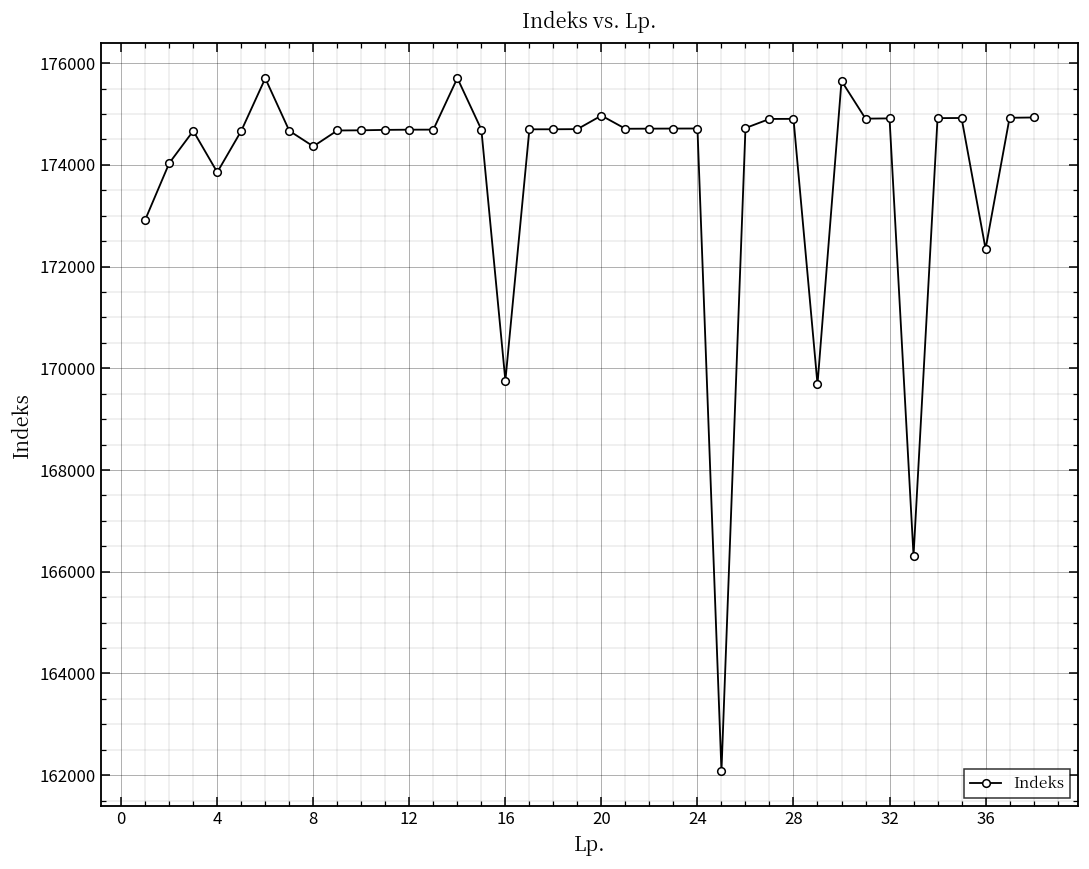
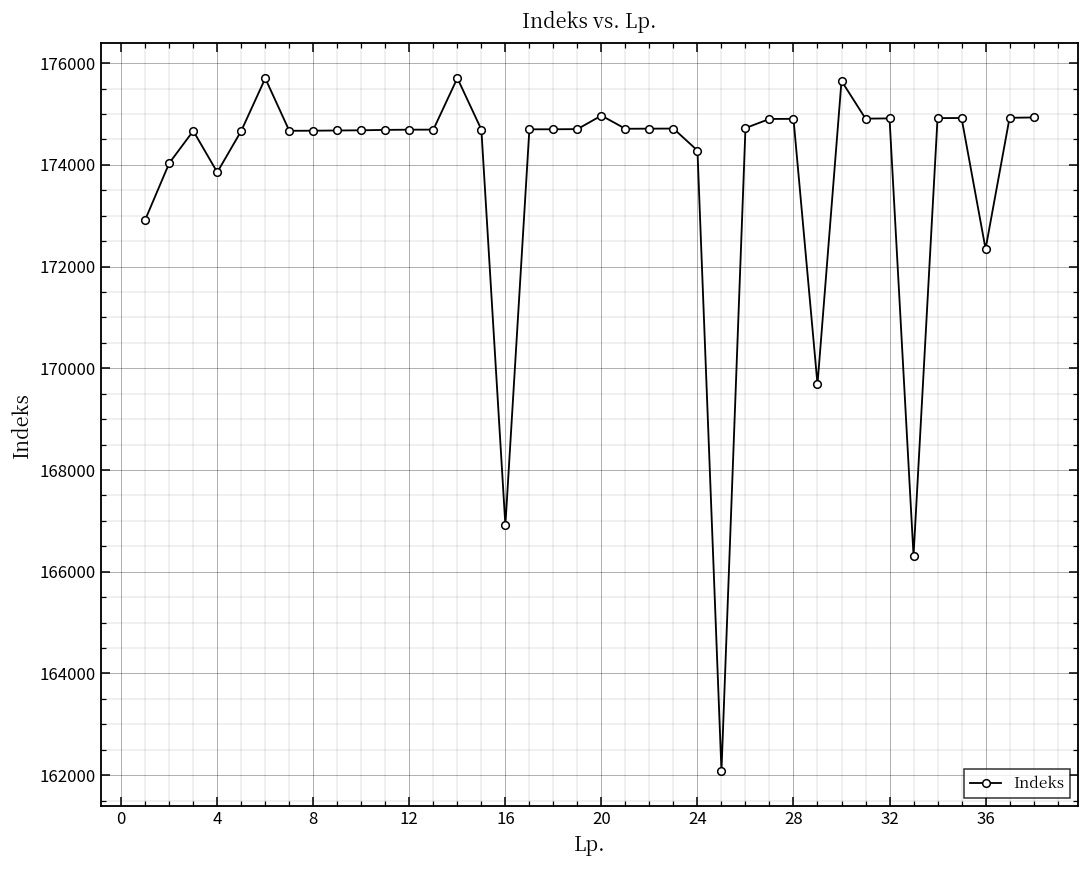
  {
    "4": 173900,
-   "8": 174400,
+   "8": 174700,
    "12": 174700,
-   "16": 169800,
+   "16": 166900,
    "20": 175000,
-   "24": 174700,
+   "24": 174300,
    "28": 174900,
    "32": 174900,
    "36": 172300
  }
